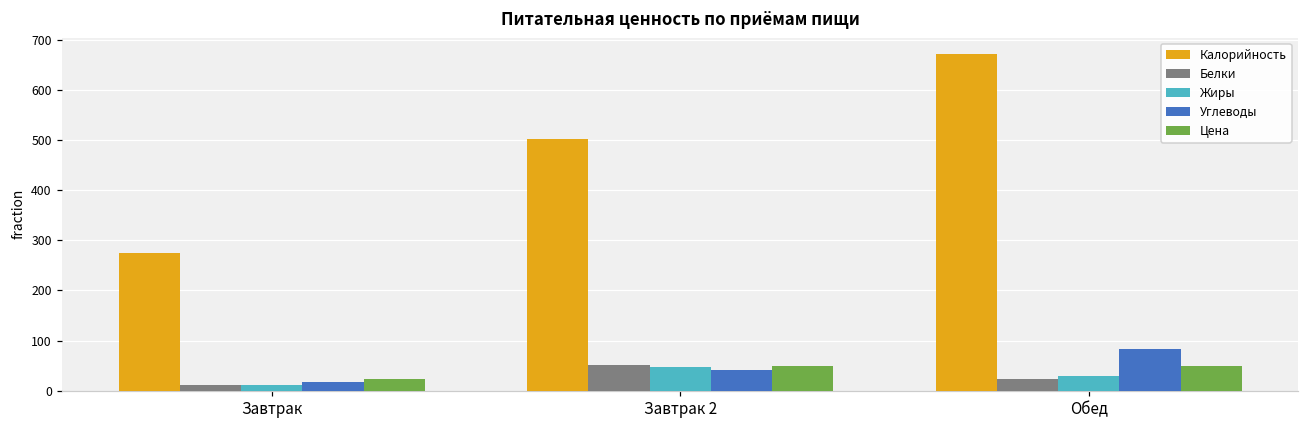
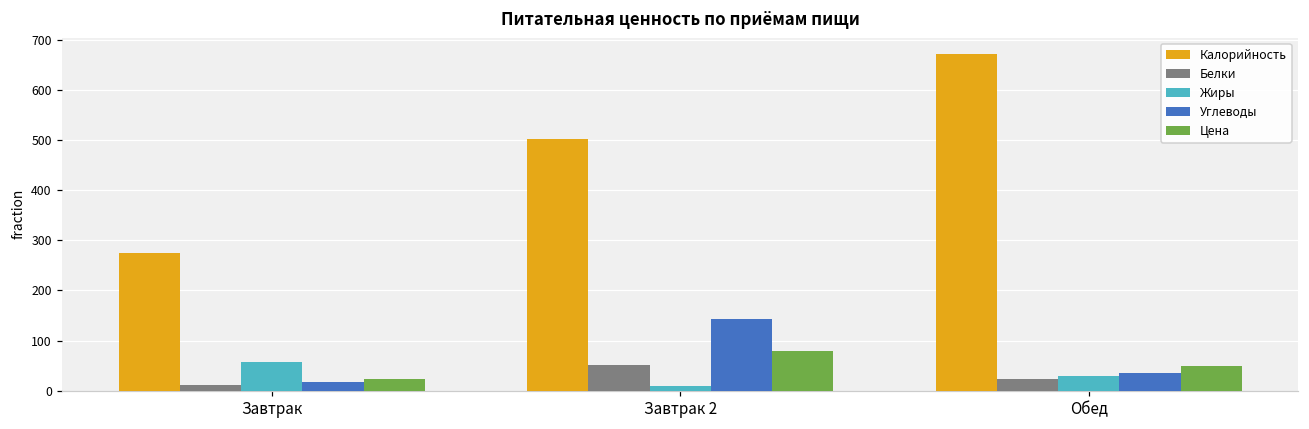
  {
    "Калорийность": {
      "Завтрак": 270,
      "Завтрак 2": 500,
      "Обед": 670
    },
    "Белки": {
      "Завтрак": 10,
      "Завтрак 2": 50,
      "Обед": 20
    },
    "Жиры": {
-     "Завтрак": 10,
-     "Завтрак 2": 50,
+     "Завтрак": 60,
+     "Завтрак 2": 10,
      "Обед": 30
    },
    "Углеводы": {
      "Завтрак": 20,
-     "Завтрак 2": 40,
-     "Обед": 80
+     "Завтрак 2": 140,
+     "Обед": 40
    },
    "Цена": {
      "Завтрак": 20,
-     "Завтрак 2": 50,
+     "Завтрак 2": 80,
      "Обед": 50
    }
  }
